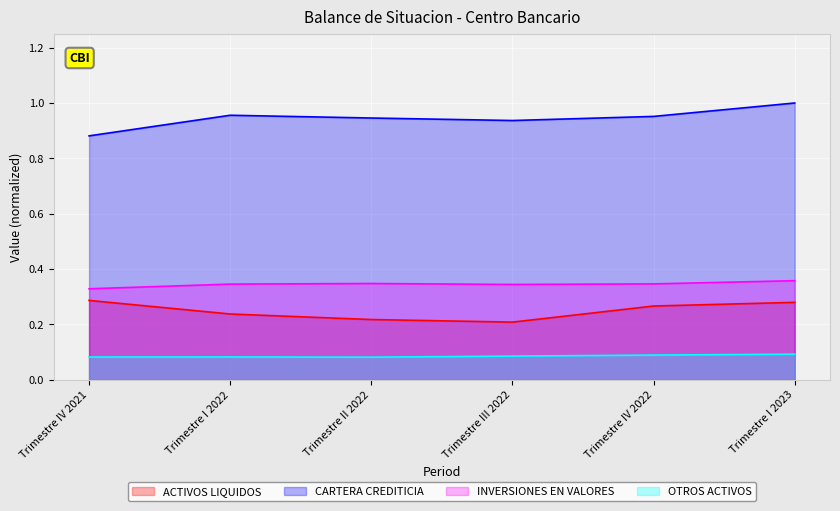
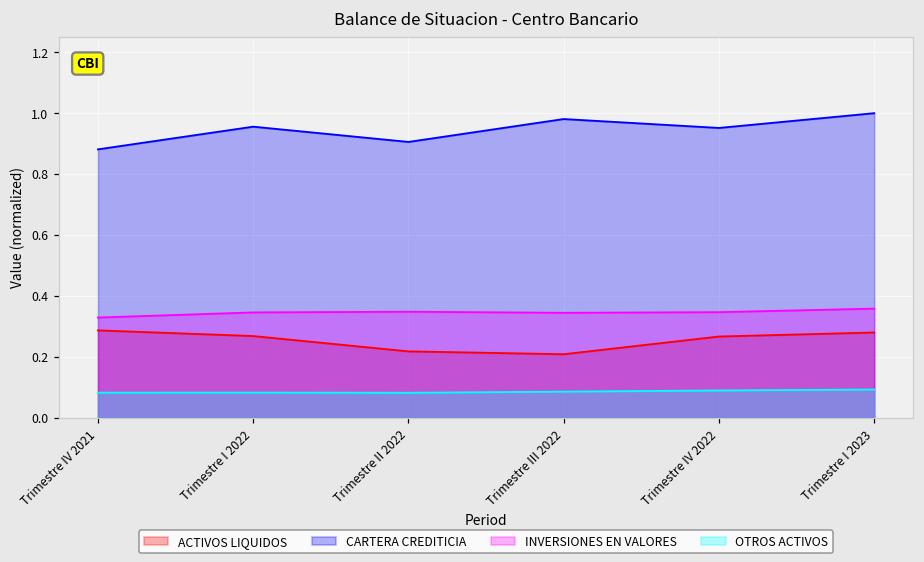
  {
    "ACTIVOS LIQUIDOS": {
      "Trimestre IV 2021": 0.29,
-     "Trimestre I 2022": 0.24,
+     "Trimestre I 2022": 0.27,
      "Trimestre II 2022": 0.22,
      "Trimestre III 2022": 0.21,
      "Trimestre IV 2022": 0.27,
      "Trimestre I 2023": 0.28
    },
    "CARTERA CREDITICIA": {
      "Trimestre IV 2021": 0.88,
      "Trimestre I 2022": 0.96,
-     "Trimestre II 2022": 0.95,
-     "Trimestre III 2022": 0.94,
+     "Trimestre II 2022": 0.91,
+     "Trimestre III 2022": 0.98,
      "Trimestre IV 2022": 0.95,
      "Trimestre I 2023": 1.00
    },
    "INVERSIONES EN VALORES": {
      "Trimestre IV 2021": 0.33,
      "Trimestre I 2022": 0.35,
      "Trimestre II 2022": 0.35,
      "Trimestre III 2022": 0.34,
      "Trimestre IV 2022": 0.35,
      "Trimestre I 2023": 0.36
    },
    "OTROS ACTIVOS": {
      "Trimestre IV 2021": 0.08,
      "Trimestre I 2022": 0.08,
      "Trimestre II 2022": 0.08,
      "Trimestre III 2022": 0.09,
      "Trimestre IV 2022": 0.09,
      "Trimestre I 2023": 0.09
    }
  }
